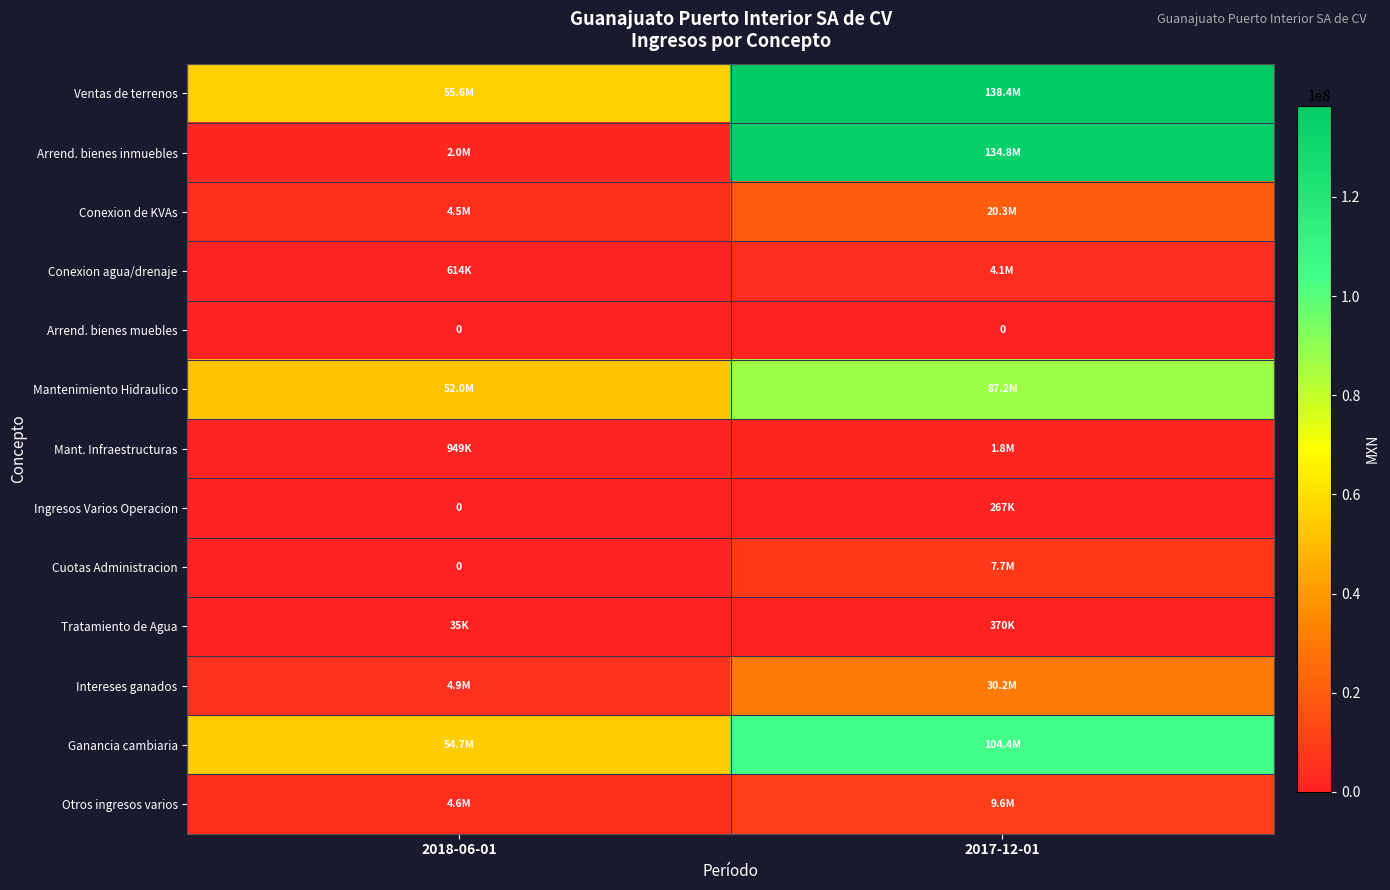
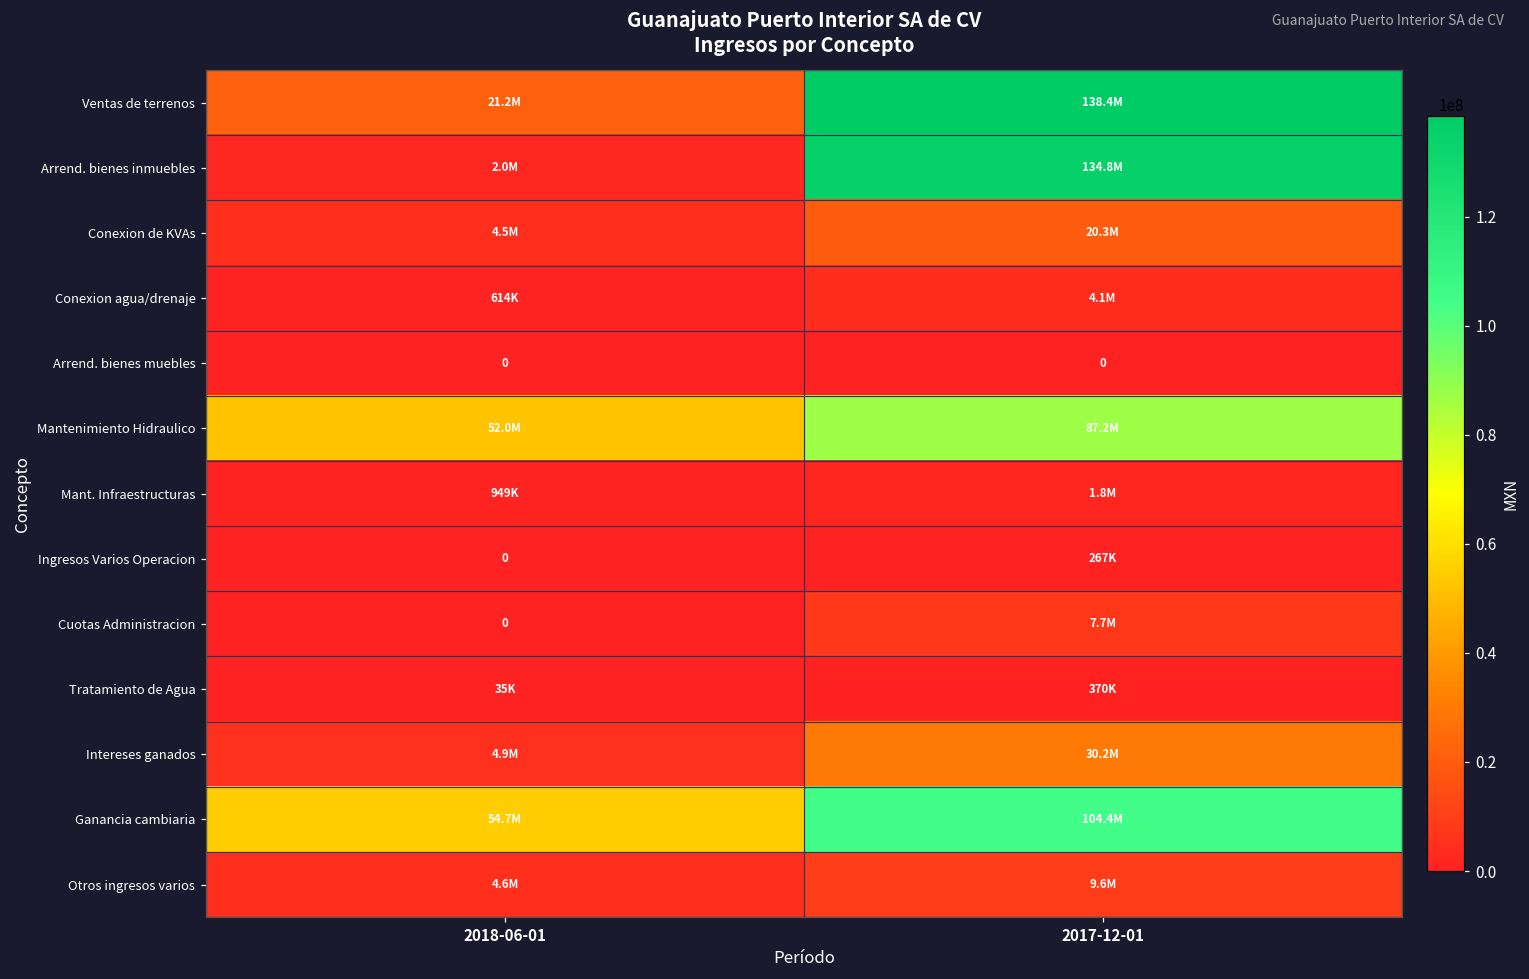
  {
    "Ventas de terrenos": {
-     "2018-06-01": "55.6M"
+     "2018-06-01": "21.2M"
    }
  }
